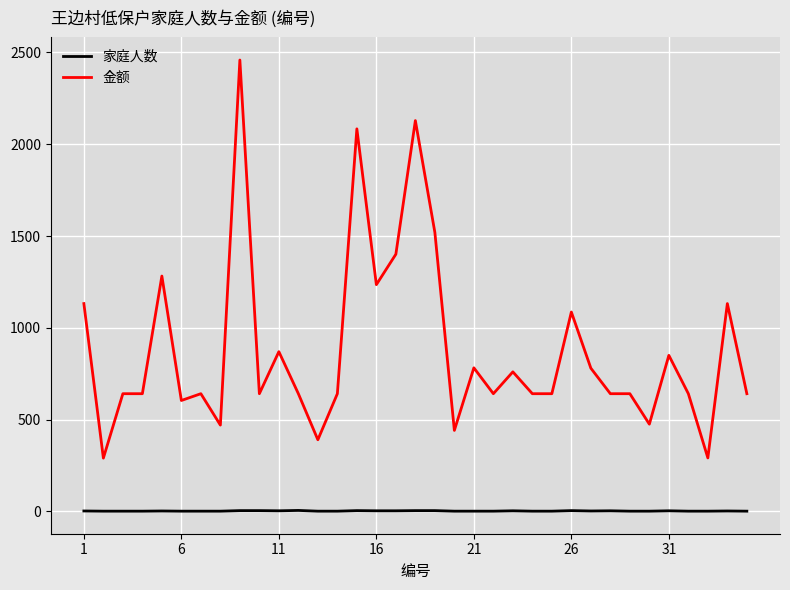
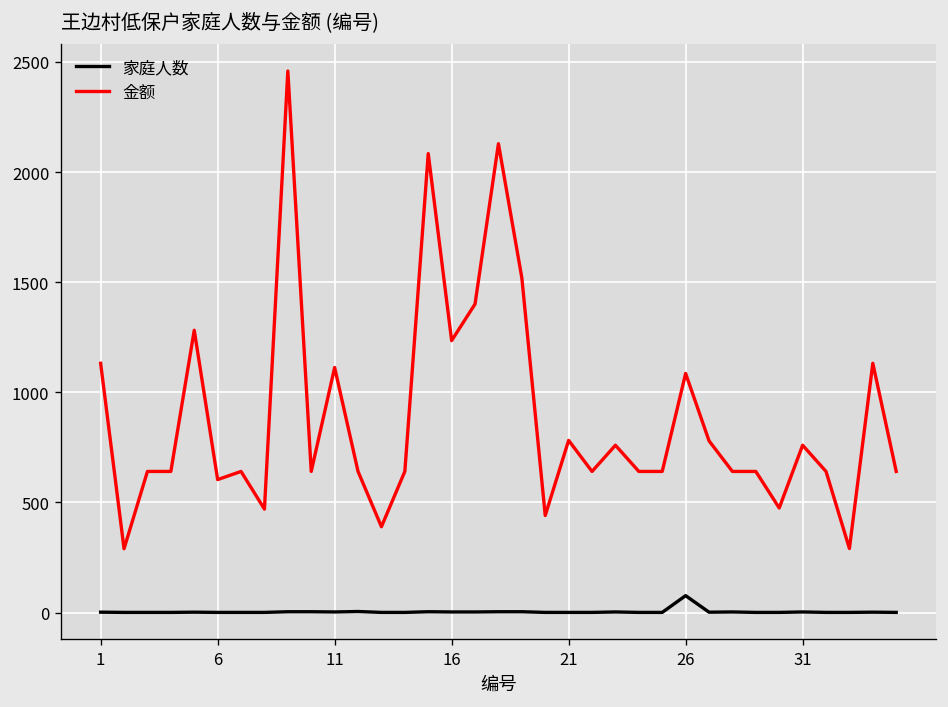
  {
    "家庭人数": {
      "1": 0,
      "6": 0,
      "11": 0,
      "16": 0,
      "21": 0,
-     "26": 0,
+     "26": 80,
      "31": 0
    },
    "金额": {
      "1": 1130,
      "6": 600,
-     "11": 870,
+     "11": 1110,
      "16": 1240,
      "21": 780,
      "26": 1090,
-     "31": 850
+     "31": 760
    }
  }
